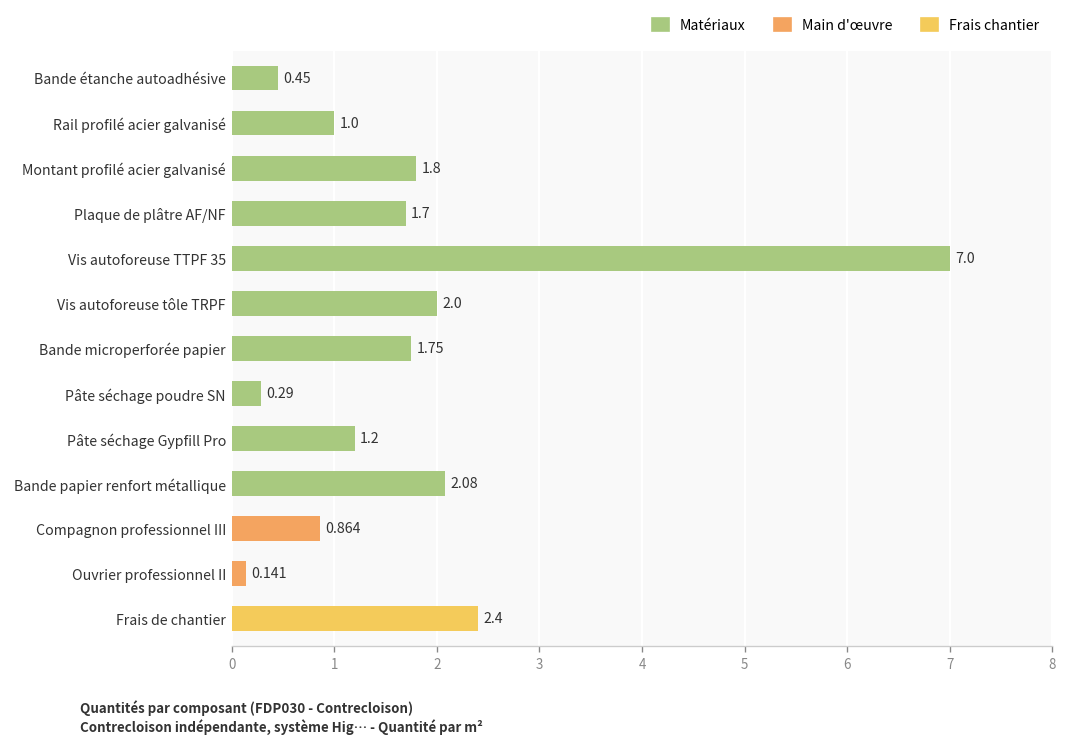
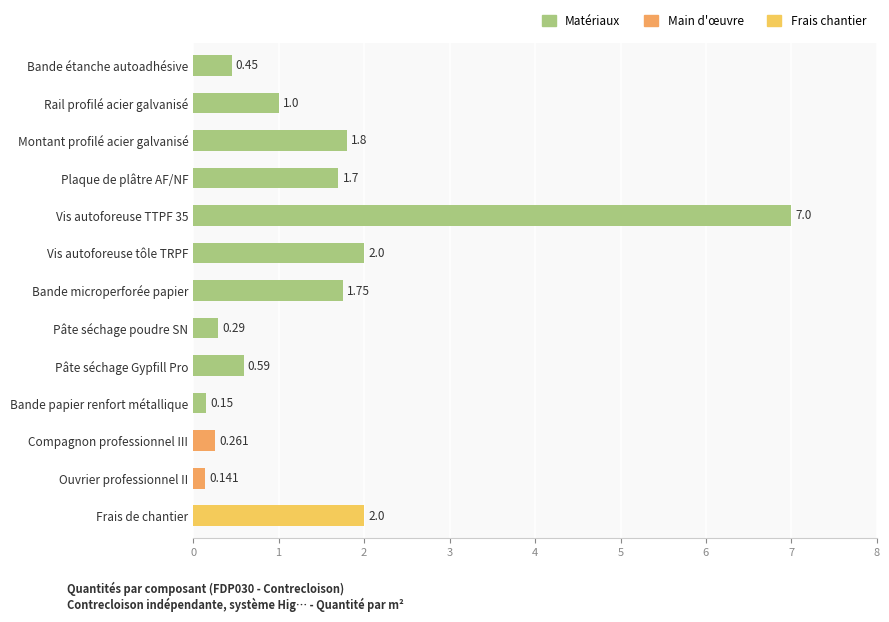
  {
    "Bande étanche autoadhésive": 0.45,
    "Rail profilé acier galvanisé": 1.0,
    "Montant profilé acier galvanisé": 1.8,
    "Plaque de plâtre AF/NF": 1.7,
    "Vis autoforeuse TTPF 35": 7.0,
    "Vis autoforeuse tôle TRPF": 2.0,
    "Bande microperforée papier": 1.75,
    "Pâte séchage poudre SN": 0.29,
-   "Pâte séchage Gypfill Pro": 1.2,
-   "Bande papier renfort métallique": 2.08,
-   "Compagnon professionnel III": 0.864,
+   "Pâte séchage Gypfill Pro": 0.59,
+   "Bande papier renfort métallique": 0.15,
+   "Compagnon professionnel III": 0.261,
    "Ouvrier professionnel II": 0.141,
-   "Frais de chantier": 2.4
+   "Frais de chantier": 2.0
  }
